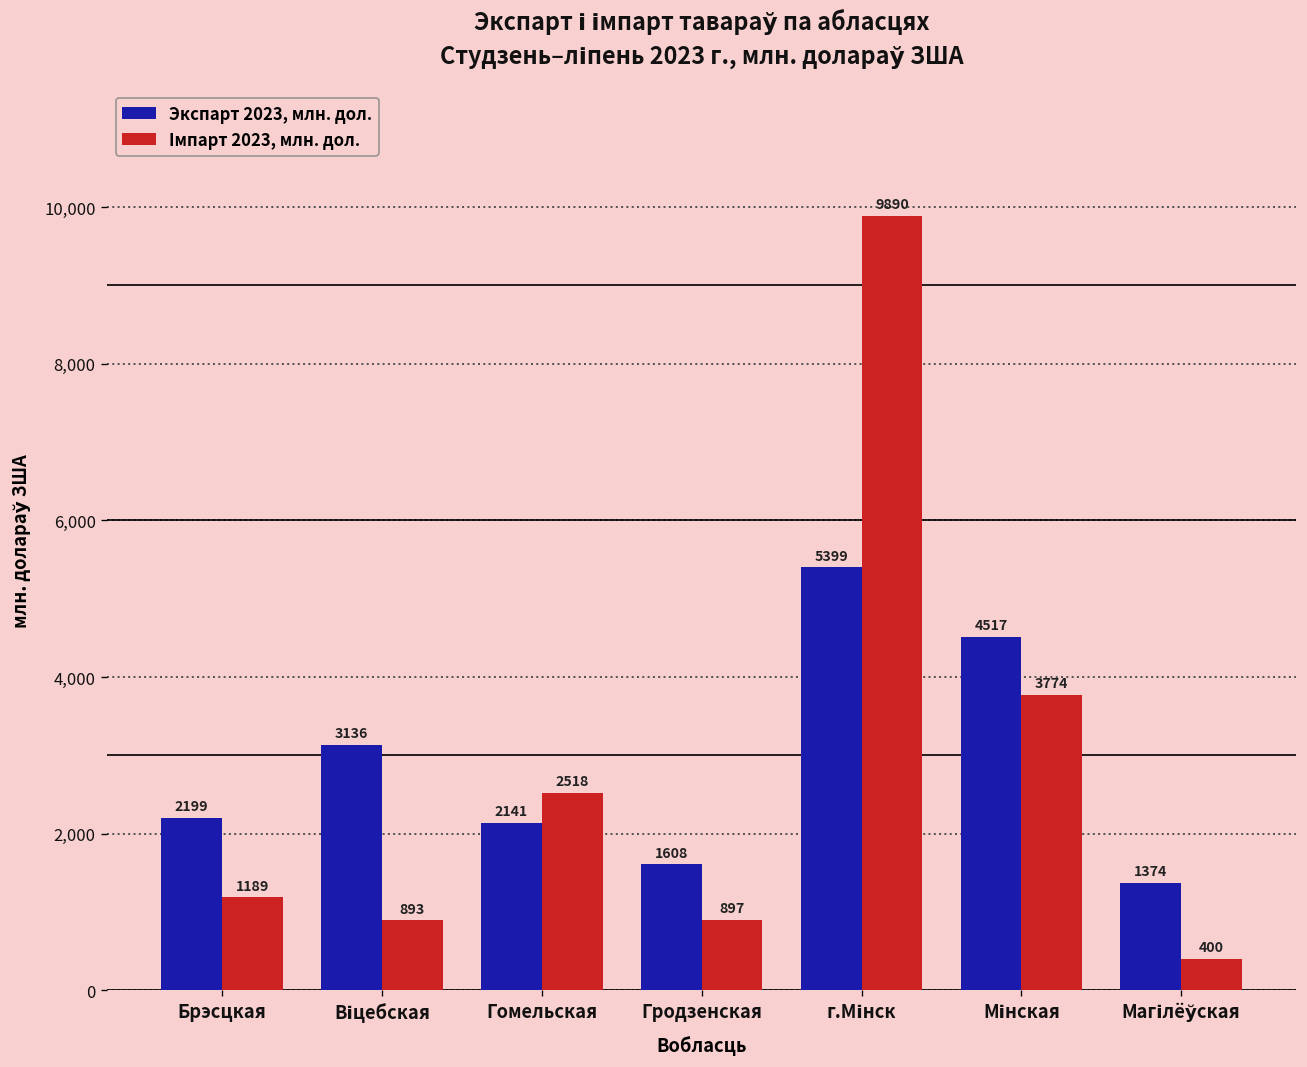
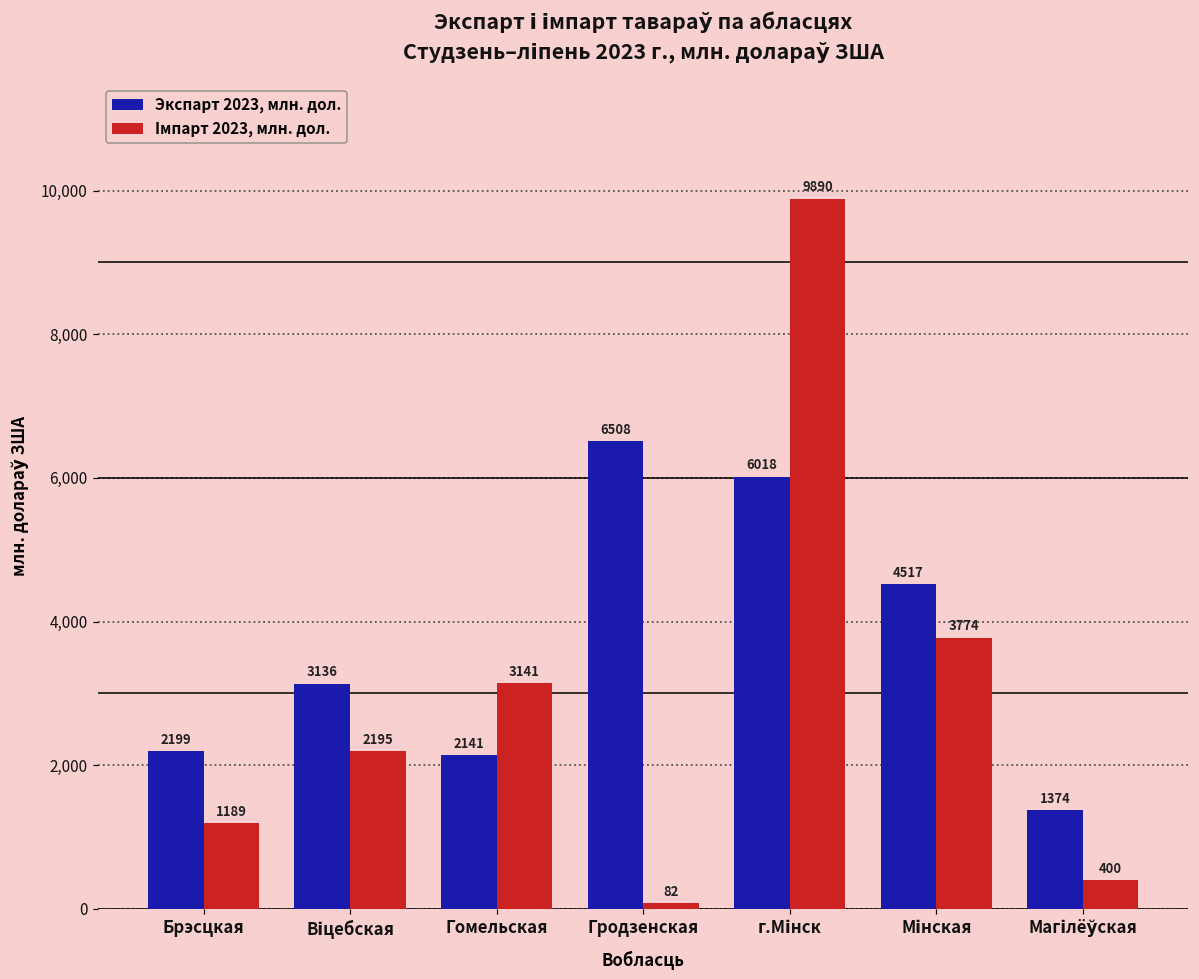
  {
    "Экспарт 2023, млн. дол.": {
      "Брэсцкая": 2199,
      "Віцебская": 3136,
      "Гомельская": 2141,
-     "Гродзенская": 1608,
-     "г.Мінск": 5399,
+     "Гродзенская": 6508,
+     "г.Мінск": 6018,
      "Мінская": 4517,
      "Магілёўская": 1374
    },
    "Iмпарт 2023, млн. дол.": {
      "Брэсцкая": 1189,
-     "Віцебская": 893,
-     "Гомельская": 2518,
-     "Гродзенская": 897,
+     "Віцебская": 2195,
+     "Гомельская": 3141,
+     "Гродзенская": 82,
      "г.Мінск": 9890,
      "Мінская": 3774,
      "Магілёўская": 400
    }
  }
